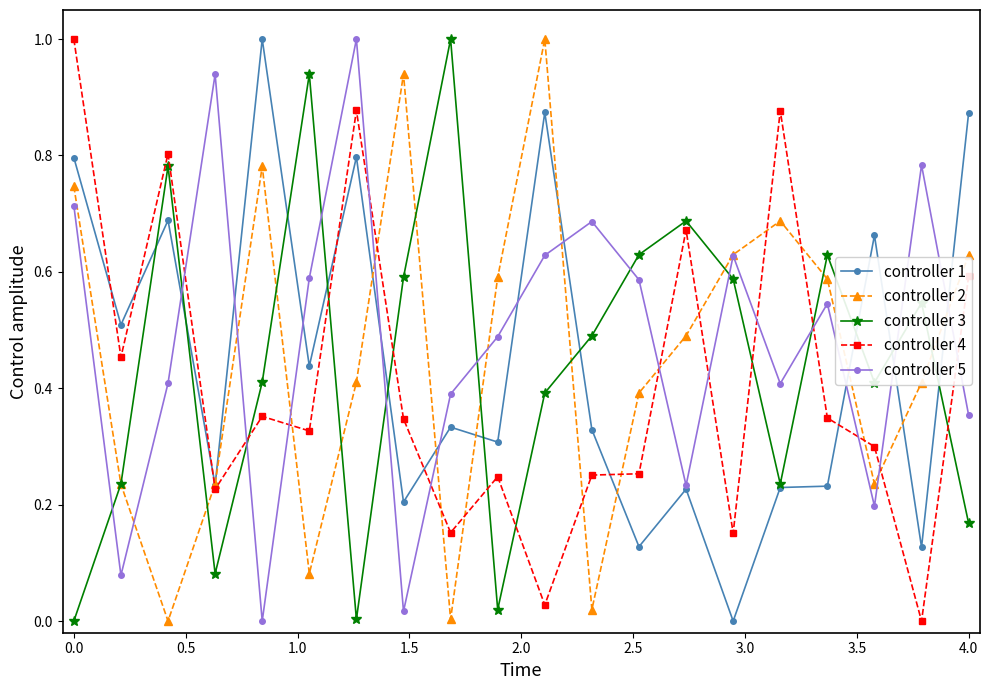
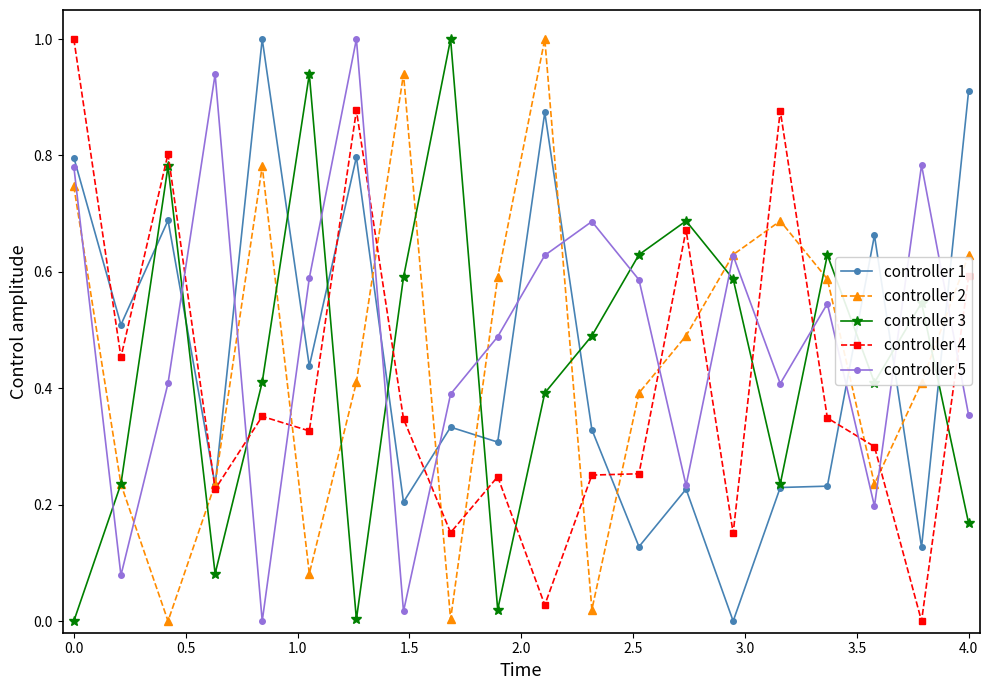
  {
    "controller 1": {
      "0.0": 0.80,
-     "4.0": 0.87
+     "4.0": 0.91
    },
    "controller 2": {
      "0.0": 0.75,
      "4.0": 0.63
    },
    "controller 3": {
      "0.0": 0.00,
      "4.0": 0.17
    },
    "controller 4": {
      "0.0": 1.00
    },
    "controller 5": {
-     "0.0": 0.71,
+     "0.0": 0.78,
      "4.0": 0.35
    }
  }
